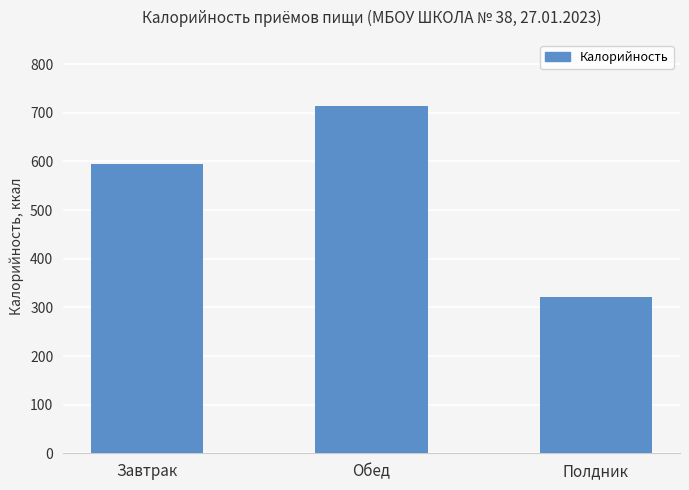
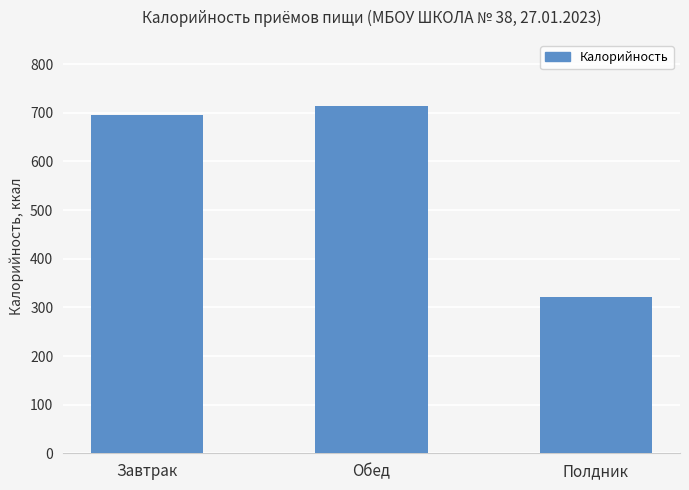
  {
-   "Завтрак": 600,
+   "Завтрак": 700,
    "Обед": 710,
    "Полдник": 320
  }
